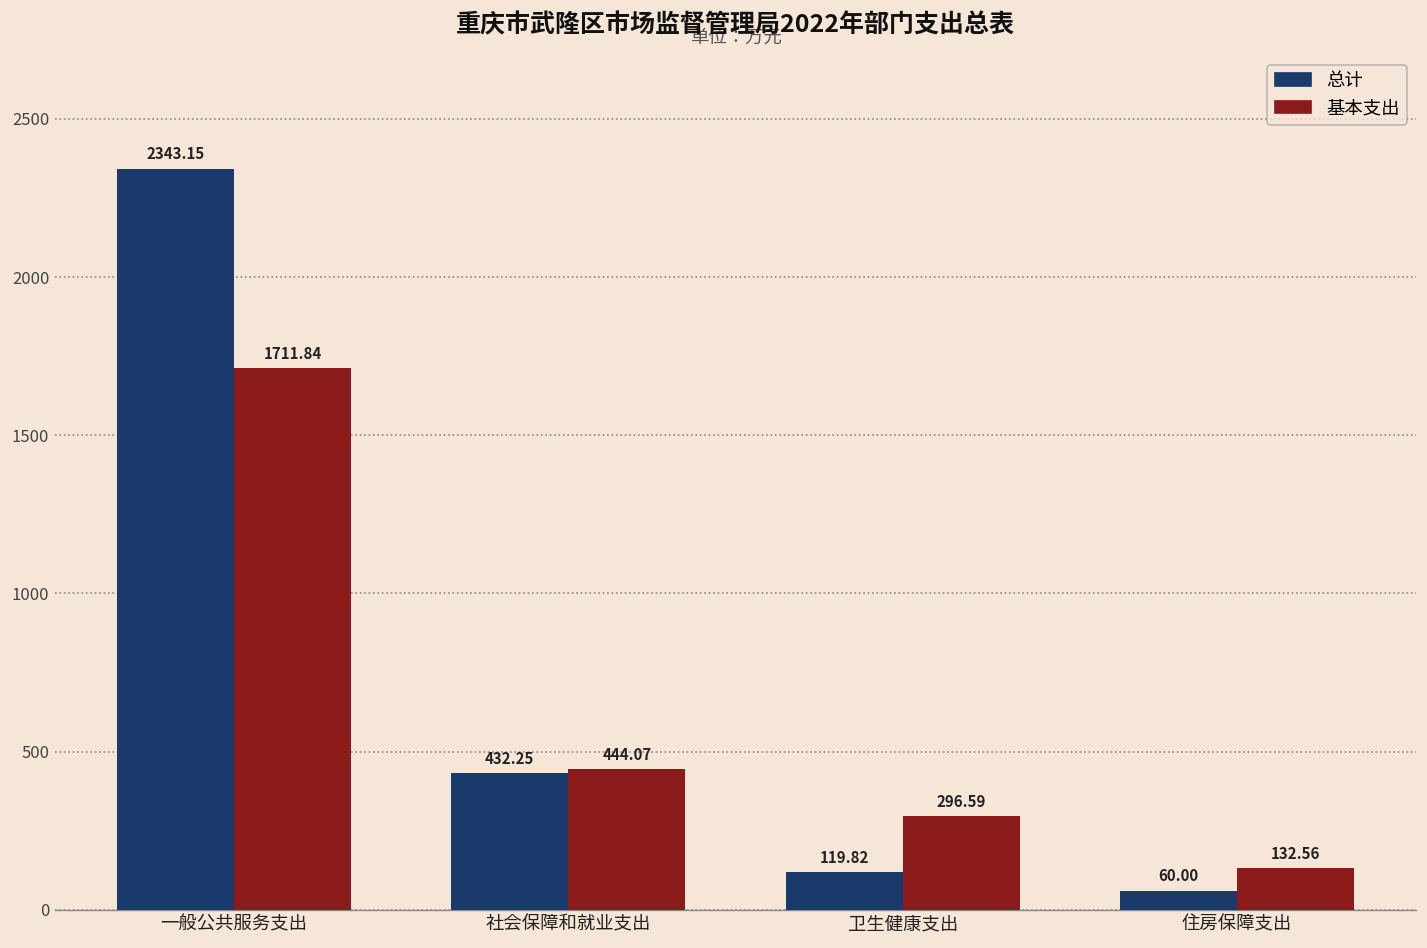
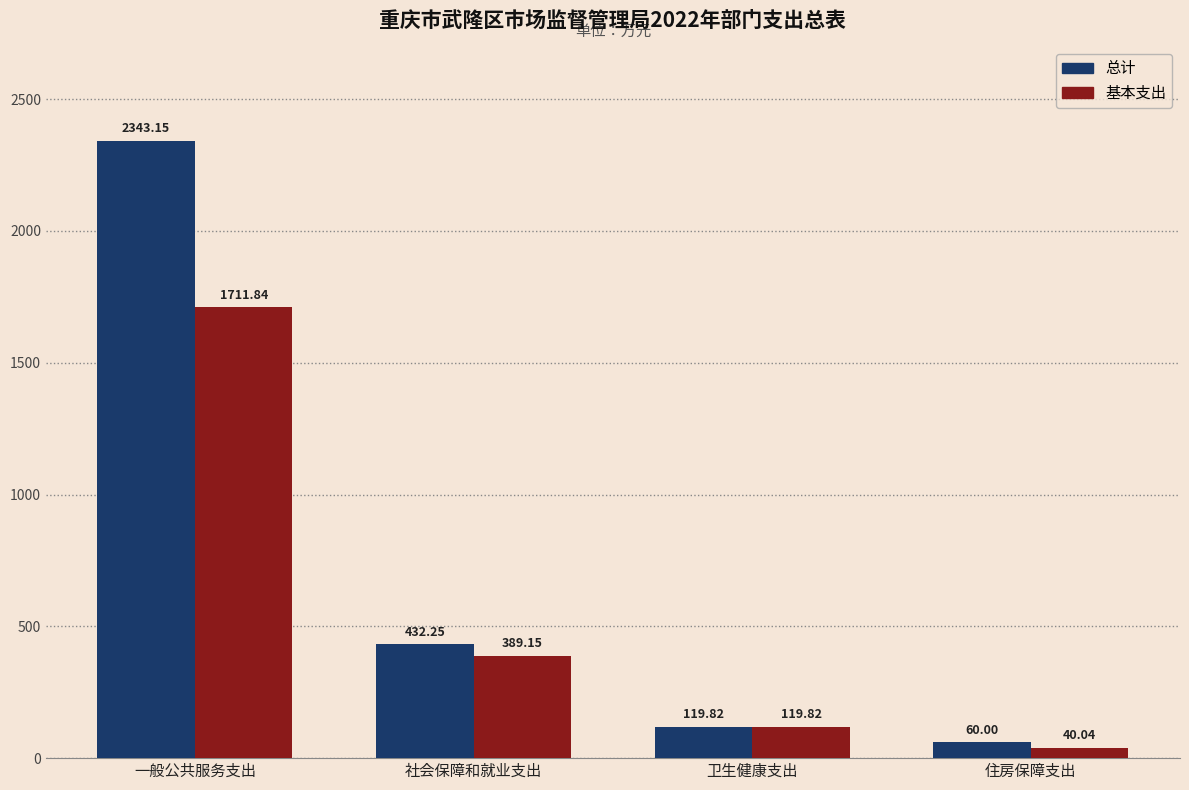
  {
    "总计": {
      "一般公共服务支出": 2343.15,
      "社会保障和就业支出": 432.25,
      "卫生健康支出": 119.82,
      "住房保障支出": 60.00
    },
    "基本支出": {
      "一般公共服务支出": 1711.84,
-     "社会保障和就业支出": 444.07,
-     "卫生健康支出": 296.59,
-     "住房保障支出": 132.56
+     "社会保障和就业支出": 389.15,
+     "卫生健康支出": 119.82,
+     "住房保障支出": 40.04
    }
  }
